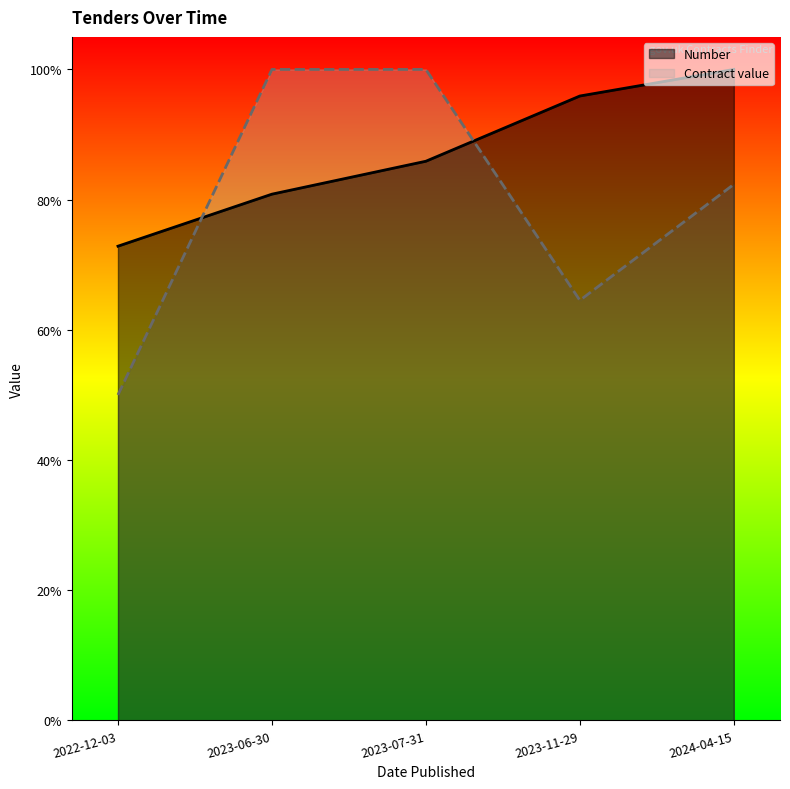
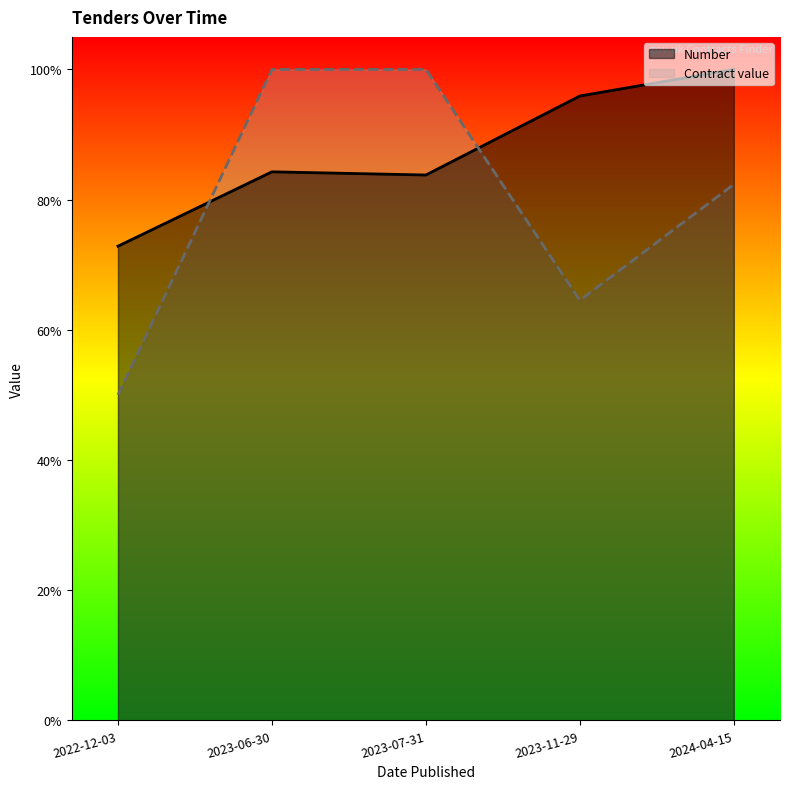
  {
    "Number": {
      "2022-12-03": "73%",
-     "2023-06-30": "81%",
-     "2023-07-31": "86%",
+     "2023-06-30": "84%",
+     "2023-07-31": "84%",
      "2023-11-29": "96%"
    },
    "Contract value": {
      "2022-12-03": "50%",
      "2023-06-30": "100%",
      "2023-07-31": "100%",
      "2023-11-29": "65%",
      "2024-04-15": "82%"
    }
  }
